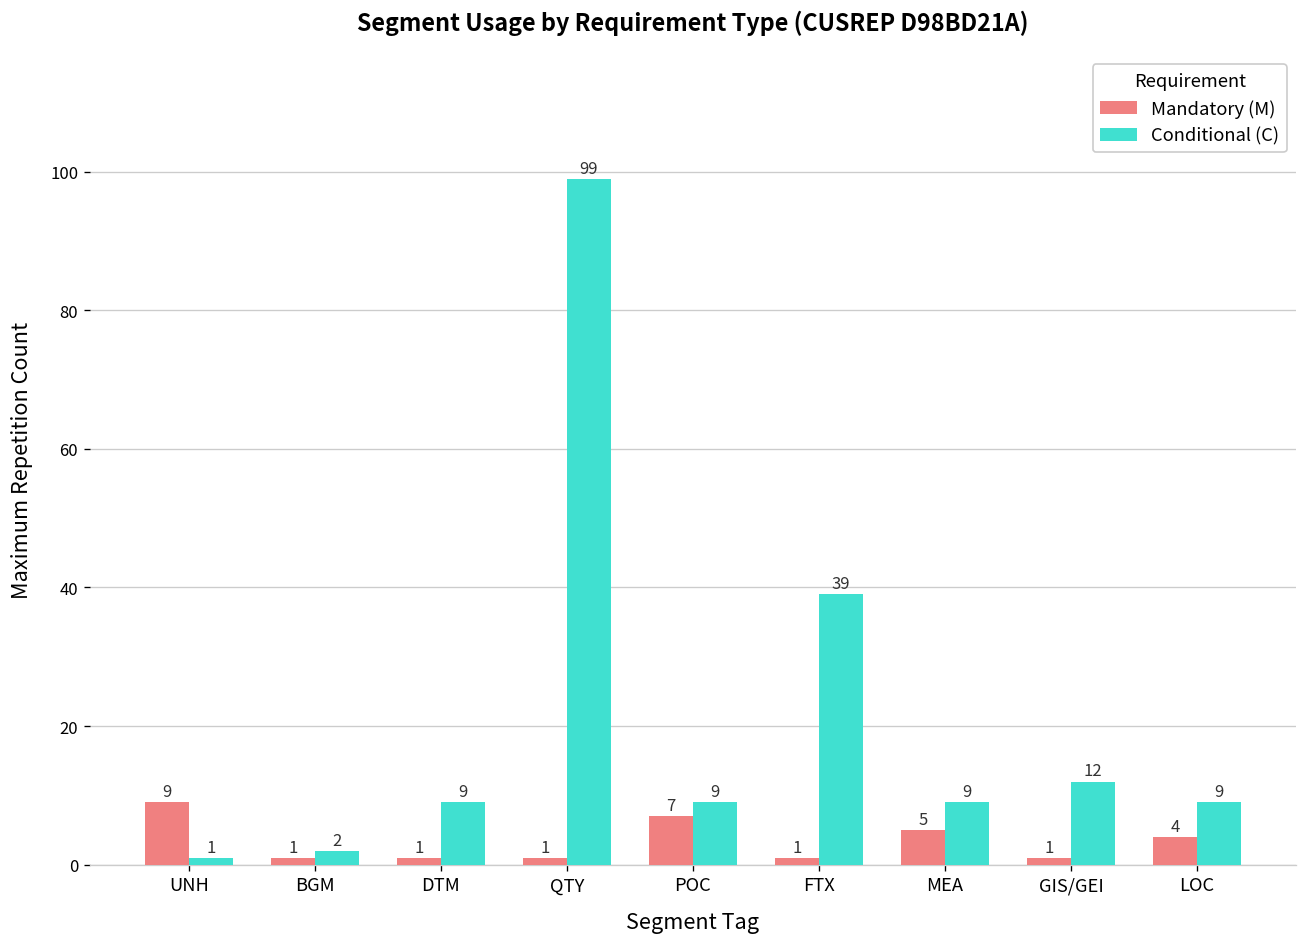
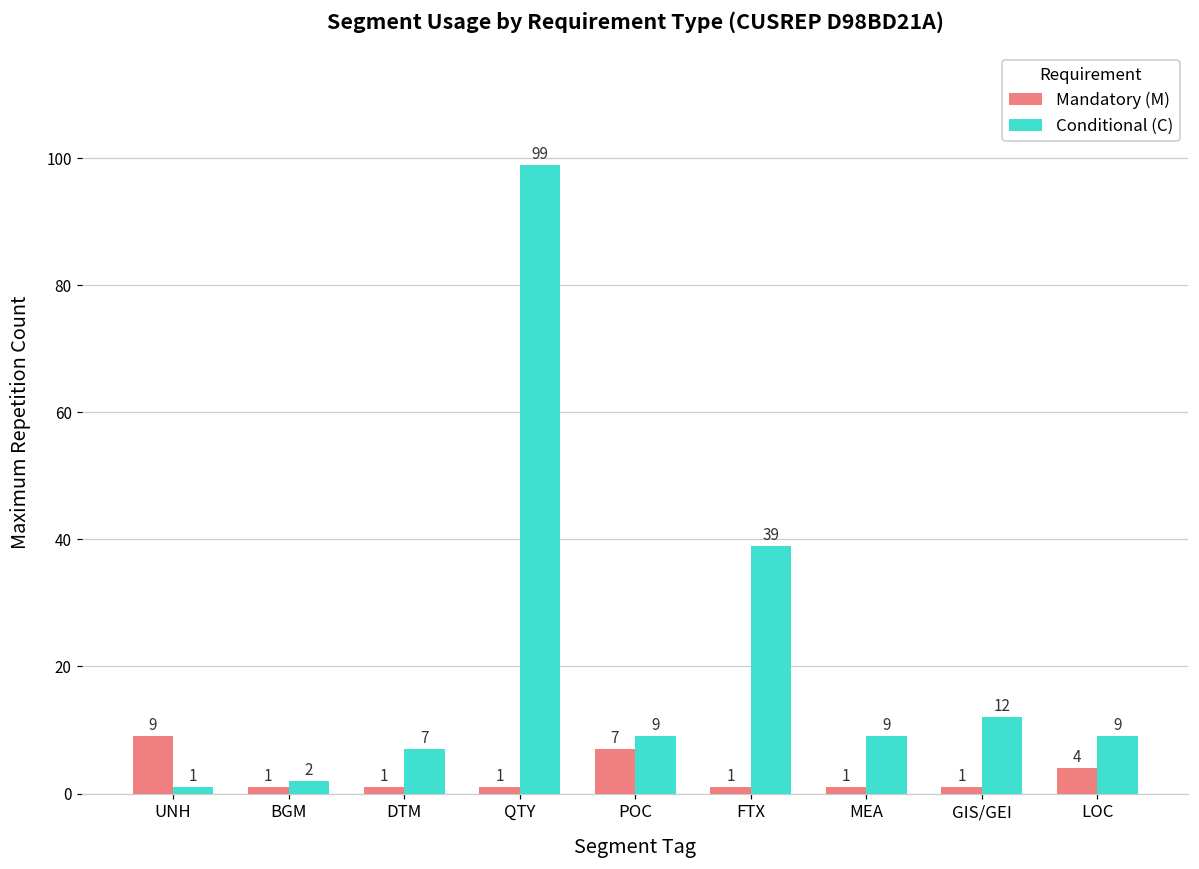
  {
    "Mandatory (M)": {
      "UNH": 9,
      "BGM": 1,
      "DTM": 1,
      "QTY": 1,
      "POC": 7,
      "FTX": 1,
-     "MEA": 5,
+     "MEA": 1,
      "GIS/GEI": 1,
      "LOC": 4
    },
    "Conditional (C)": {
      "UNH": 1,
      "BGM": 2,
-     "DTM": 9,
+     "DTM": 7,
      "QTY": 99,
      "POC": 9,
      "FTX": 39,
      "MEA": 9,
      "GIS/GEI": 12,
      "LOC": 9
    }
  }
